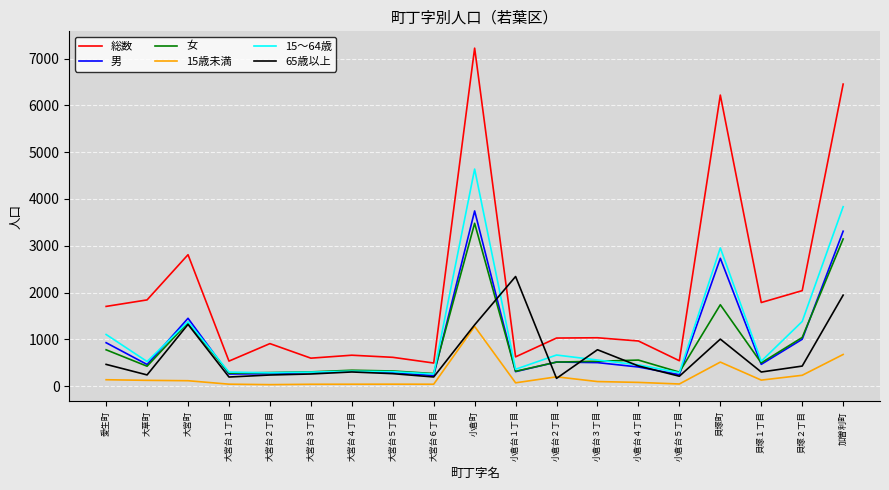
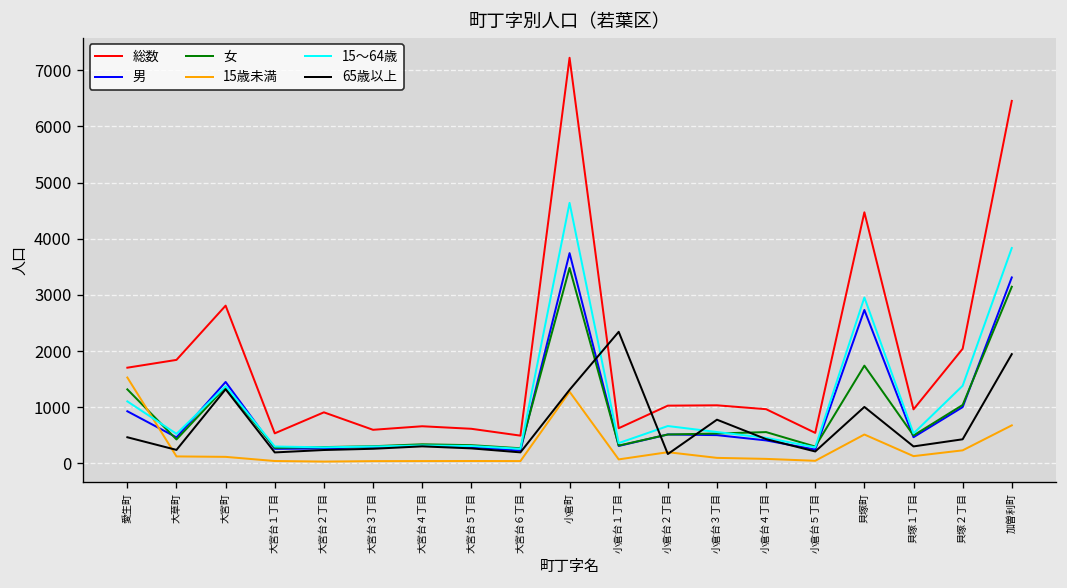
  {
    "総数": {
      "愛生町": 1700,
      "大草町": 1800,
      "大宮町": 2800,
      "大宮台１丁目": 500,
      "大宮台２丁目": 900,
      "大宮台３丁目": 600,
      "大宮台４丁目": 700,
      "大宮台５丁目": 600,
      "大宮台６丁目": 500,
      "小倉町": 7200,
      "小倉台１丁目": 600,
      "小倉台２丁目": 1000,
      "小倉台３丁目": 1000,
      "小倉台４丁目": 1000,
      "小倉台５丁目": 500,
-     "貝塚町": 6200,
-     "貝塚１丁目": 1800,
+     "貝塚町": 4500,
+     "貝塚１丁目": 1000,
      "貝塚２丁目": 2000,
      "加曽利町": 6500
    },
    "男": {
      "愛生町": 900,
      "大宮町": 1400,
      "小倉町": 3700,
      "貝塚町": 2700,
      "加曽利町": 3300
    },
    "女": {
-     "愛生町": 800,
+     "愛生町": 1300,
      "小倉町": 3500,
      "小倉台４丁目": 600,
      "貝塚町": 1700,
      "加曽利町": 3100
    },
    "15歳未満": {
-     "愛生町": 100,
+     "愛生町": 1500,
      "大草町": 100,
      "大宮町": 100,
      "大宮台１丁目": 0,
      "大宮台２丁目": 0,
      "大宮台３丁目": 0,
      "大宮台４丁目": 0,
      "大宮台５丁目": 0,
      "大宮台６丁目": 0,
      "小倉台１丁目": 100,
      "小倉台３丁目": 100,
      "小倉台４丁目": 100,
      "小倉台５丁目": 0,
      "貝塚町": 500,
      "貝塚１丁目": 100,
      "貝塚２丁目": 200,
      "加曽利町": 700
    },
    "15～64歳": {
      "愛生町": 1100,
      "大草町": 500,
      "小倉町": 4600,
      "小倉台２丁目": 700,
      "貝塚町": 3000,
      "貝塚２丁目": 1400,
      "加曽利町": 3800
    },
    "65歳以上": {
      "愛生町": 500,
      "大草町": 200,
      "大宮台１丁目": 200,
      "小倉台１丁目": 2300,
      "小倉台３丁目": 800,
      "貝塚町": 1000,
      "貝塚１丁目": 300,
      "貝塚２丁目": 400,
      "加曽利町": 1900
    }
  }
